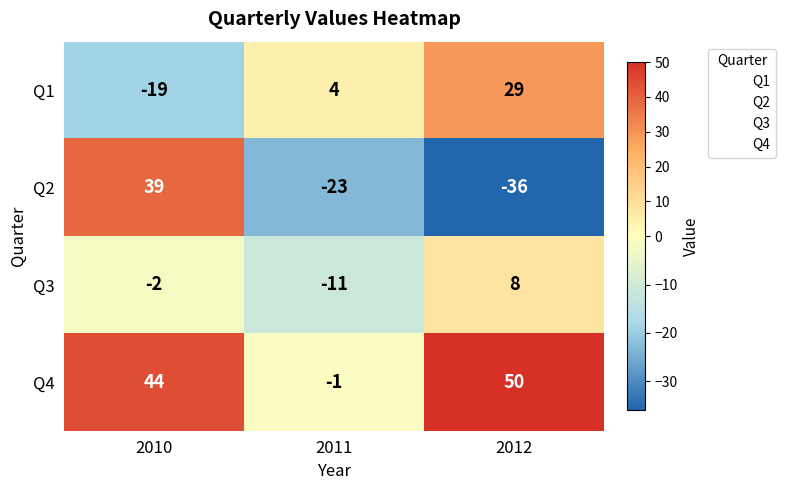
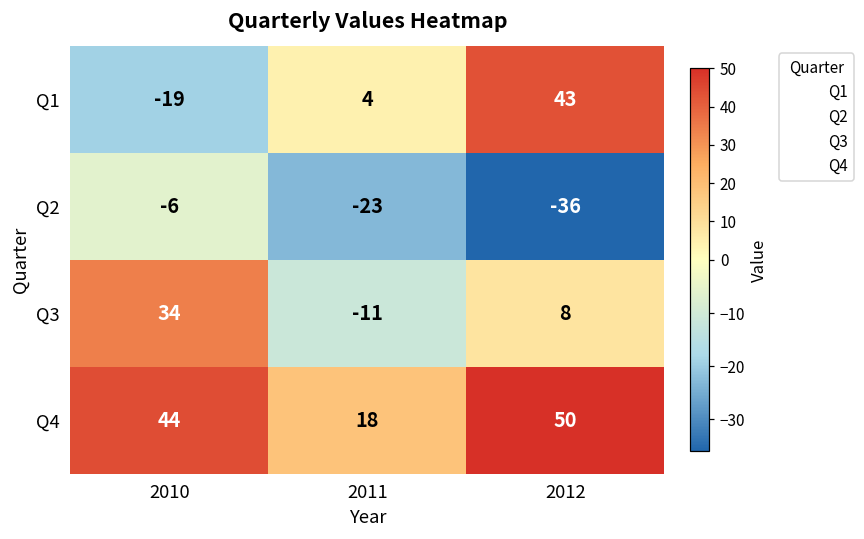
  {
    "Q1": {
      "2010": -19,
      "2011": 4,
-     "2012": 29
+     "2012": 43
    },
    "Q2": {
-     "2010": 39,
+     "2010": -6,
      "2011": -23,
      "2012": -36
    },
    "Q3": {
-     "2010": -2,
+     "2010": 34,
      "2011": -11,
      "2012": 8
    },
    "Q4": {
      "2010": 44,
-     "2011": -1,
+     "2011": 18,
      "2012": 50
    }
  }
